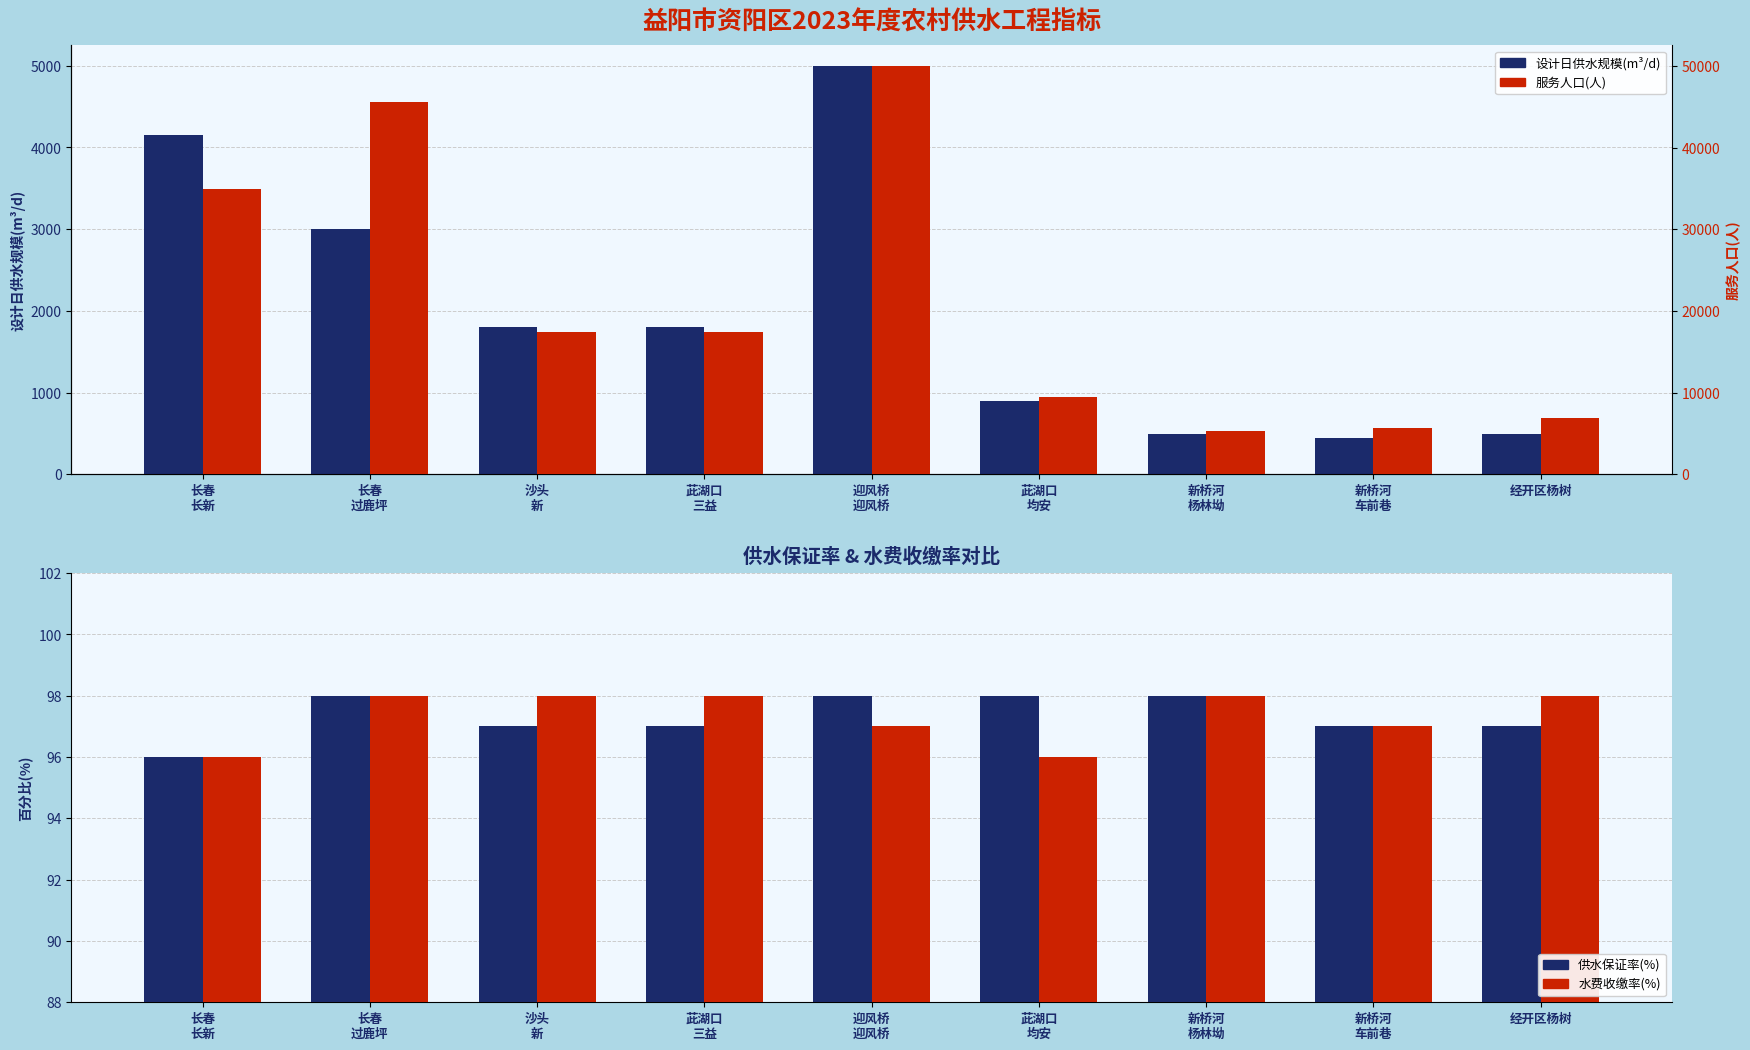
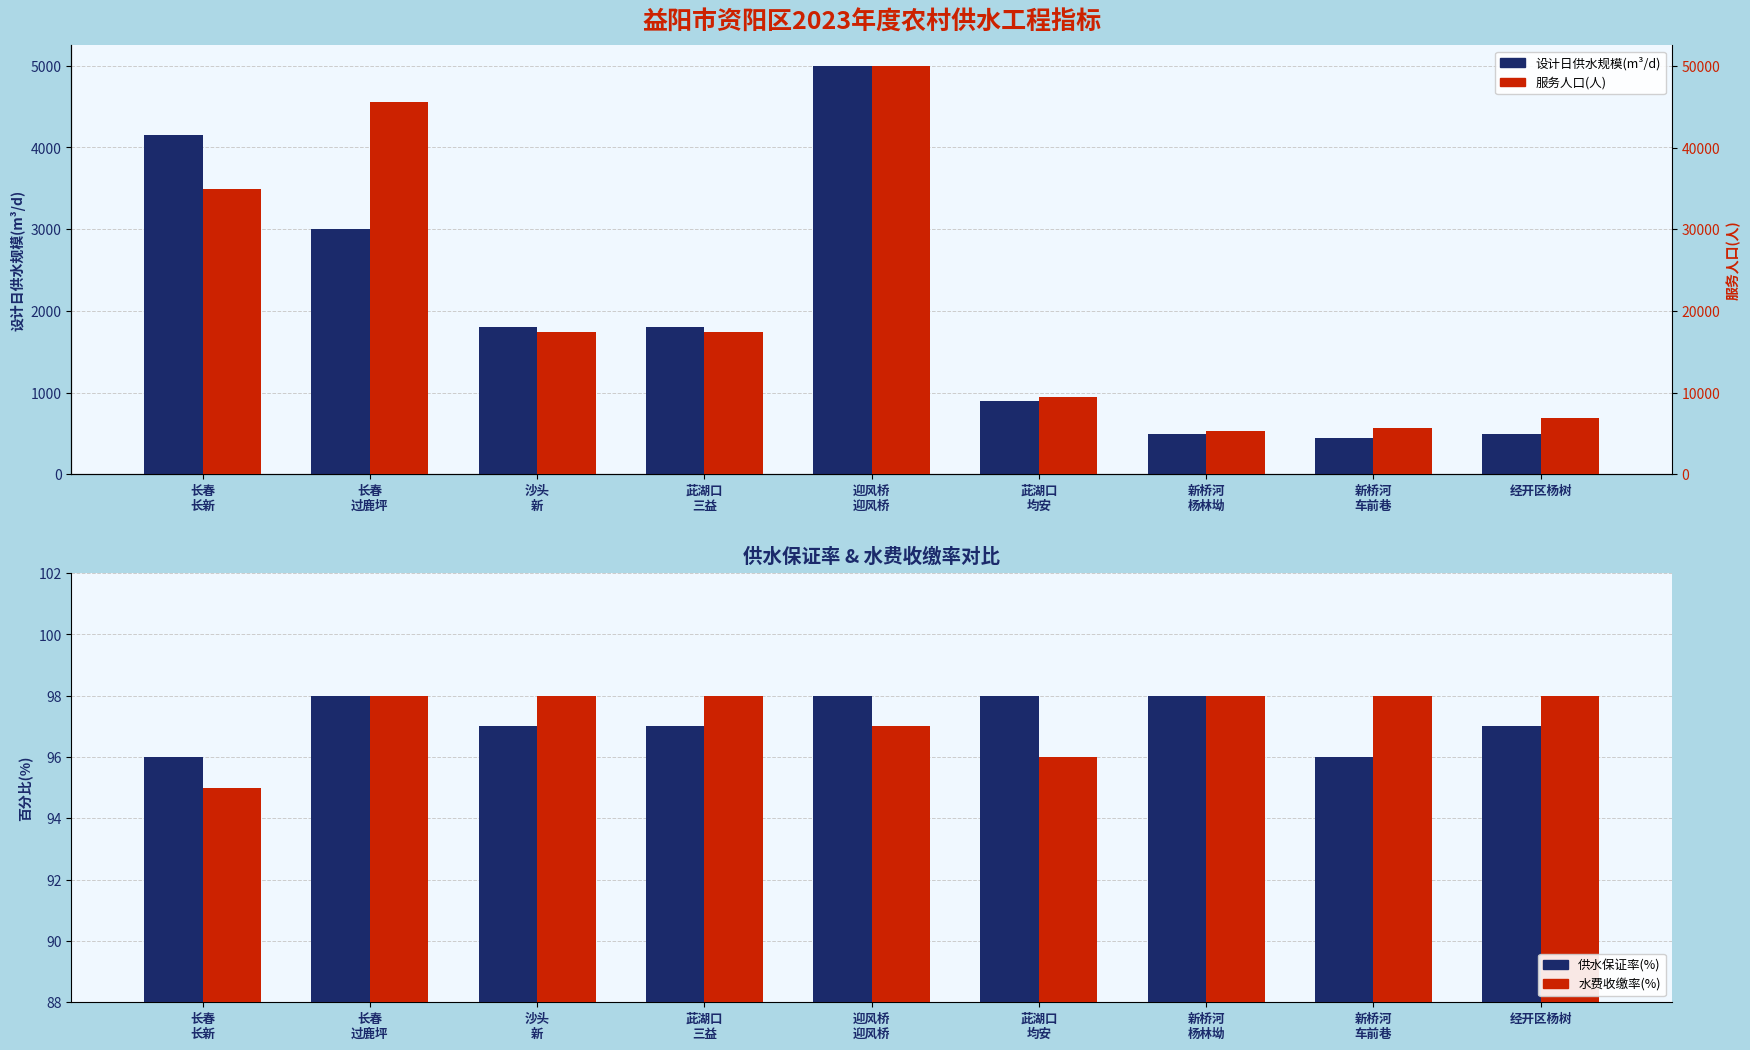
  {
    "供水保证率 & 水费收缴率对比": {
      "供水保证率(%)": {
        "长春 长新": 96,
        "长春 过鹿坪": 98,
        "沙头 新": 97,
        "茈湖口 三益": 97,
        "迎风桥 迎风桥": 98,
        "茈湖口 均安": 98,
        "新桥河 杨林坳": 98,
-       "新桥河 车前巷": 97,
+       "新桥河 车前巷": 96,
        "经开区杨树": 97
      },
      "水费收缴率(%)": {
-       "长春 长新": 96,
+       "长春 长新": 95,
        "长春 过鹿坪": 98,
        "沙头 新": 98,
        "茈湖口 三益": 98,
        "迎风桥 迎风桥": 97,
        "茈湖口 均安": 96,
        "新桥河 杨林坳": 98,
-       "新桥河 车前巷": 97,
+       "新桥河 车前巷": 98,
        "经开区杨树": 98
      }
    }
  }
